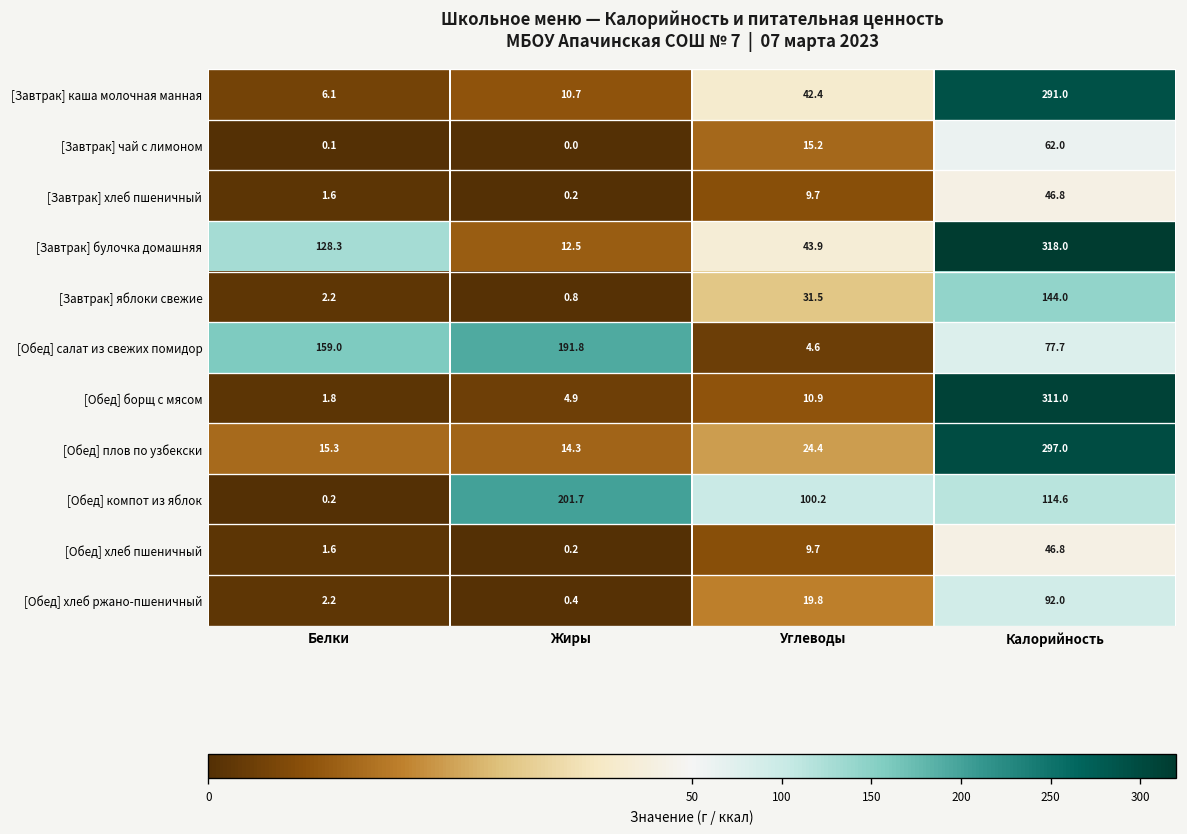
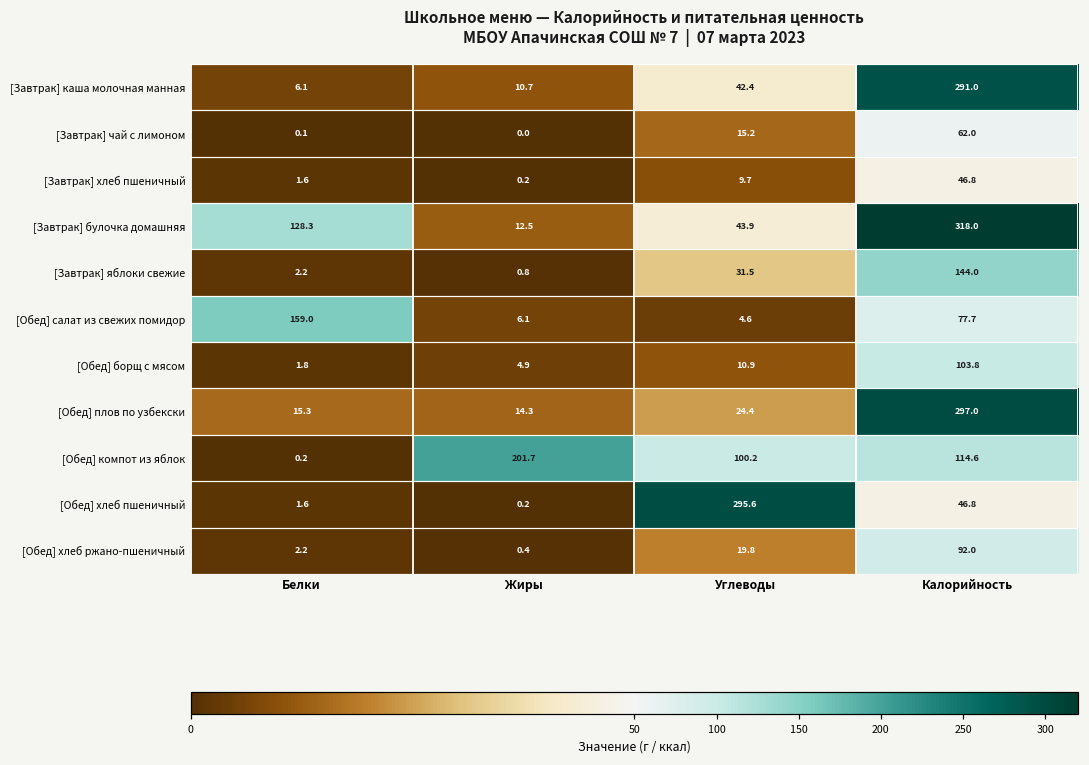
  {
    "[Завтрак] каша молочная манная": {
      "Белки": 6.1,
      "Жиры": 10.7,
      "Углеводы": 42.4,
      "Калорийность": 291.0
    },
    "[Завтрак] чай с лимоном": {
      "Белки": 0.1,
      "Жиры": 0.0,
      "Углеводы": 15.2,
      "Калорийность": 62.0
    },
    "[Завтрак] хлеб пшеничный": {
      "Белки": 1.6,
      "Жиры": 0.2,
      "Углеводы": 9.7,
      "Калорийность": 46.8
    },
    "[Завтрак] булочка домашняя": {
      "Белки": 128.3,
      "Жиры": 12.5,
      "Углеводы": 43.9,
      "Калорийность": 318.0
    },
    "[Завтрак] яблоки свежие": {
      "Белки": 2.2,
      "Жиры": 0.8,
      "Углеводы": 31.5,
      "Калорийность": 144.0
    },
    "[Обед] салат из свежих помидор": {
      "Белки": 159.0,
-     "Жиры": 191.8,
+     "Жиры": 6.1,
      "Углеводы": 4.6,
      "Калорийность": 77.7
    },
    "[Обед] борщ с мясом": {
      "Белки": 1.8,
      "Жиры": 4.9,
      "Углеводы": 10.9,
-     "Калорийность": 311.0
+     "Калорийность": 103.8
    },
    "[Обед] плов по узбекски": {
      "Белки": 15.3,
      "Жиры": 14.3,
      "Углеводы": 24.4,
      "Калорийность": 297.0
    },
    "[Обед] компот из яблок": {
      "Белки": 0.2,
      "Жиры": 201.7,
      "Углеводы": 100.2,
      "Калорийность": 114.6
    },
    "[Обед] хлеб пшеничный": {
      "Белки": 1.6,
      "Жиры": 0.2,
-     "Углеводы": 9.7,
+     "Углеводы": 295.6,
      "Калорийность": 46.8
    },
    "[Обед] хлеб ржано-пшеничный": {
      "Белки": 2.2,
      "Жиры": 0.4,
      "Углеводы": 19.8,
      "Калорийность": 92.0
    }
  }
